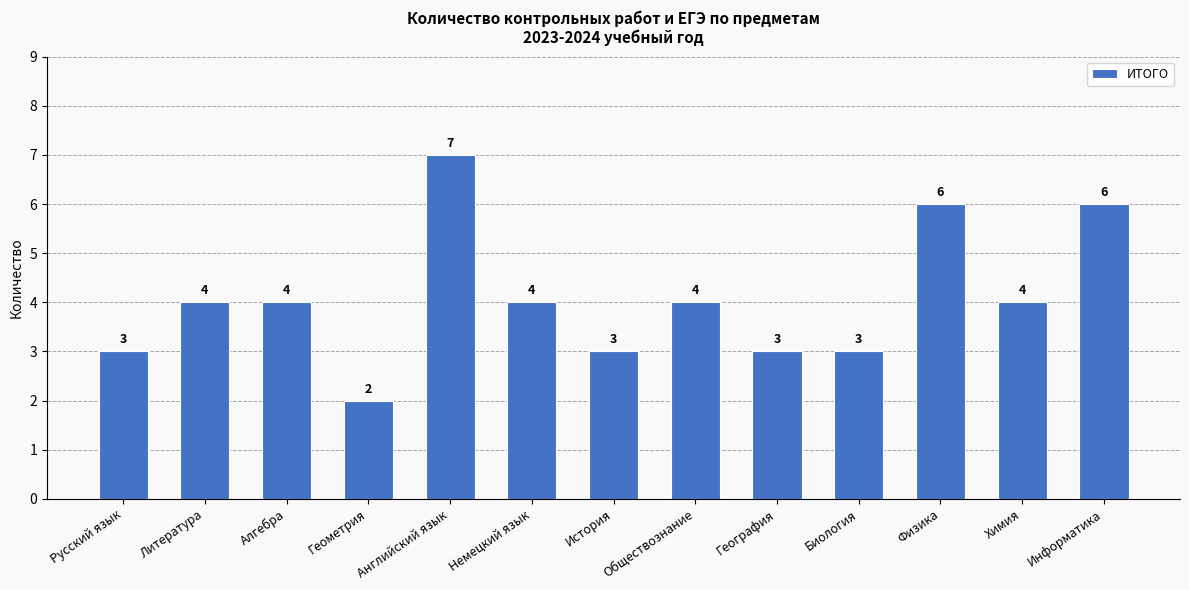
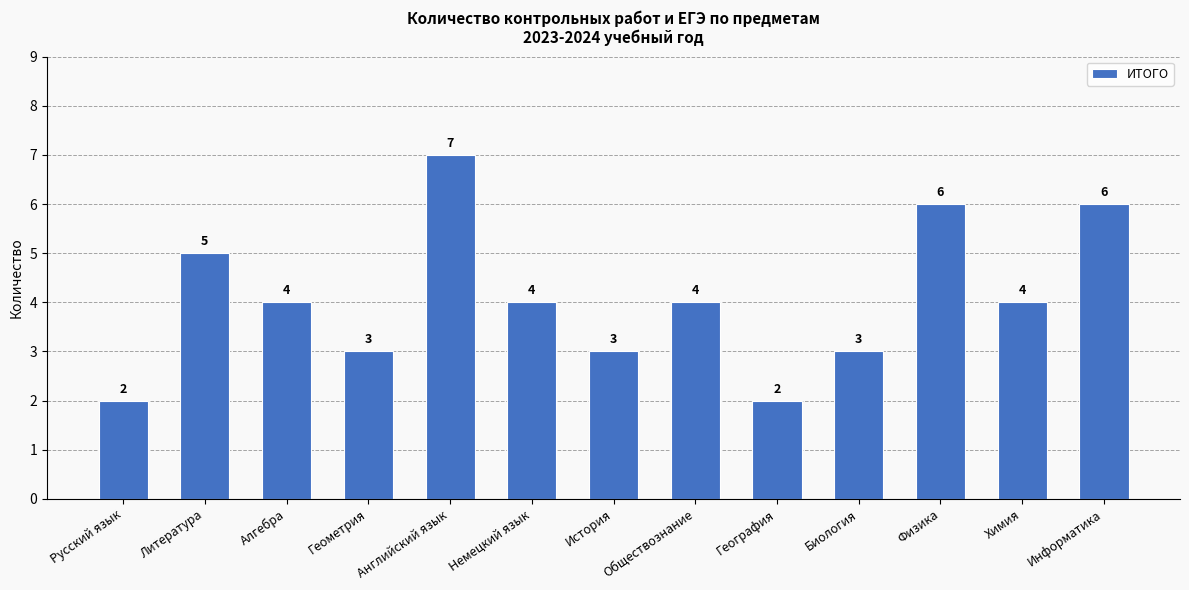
  {
-   "Русский язык": 3,
-   "Литература": 4,
+   "Русский язык": 2,
+   "Литература": 5,
    "Алгебра": 4,
-   "Геометрия": 2,
+   "Геометрия": 3,
    "Английский язык": 7,
    "Немецкий язык": 4,
    "История": 3,
    "Обществознание": 4,
-   "География": 3,
+   "География": 2,
    "Биология": 3,
    "Физика": 6,
    "Химия": 4,
    "Информатика": 6
  }
